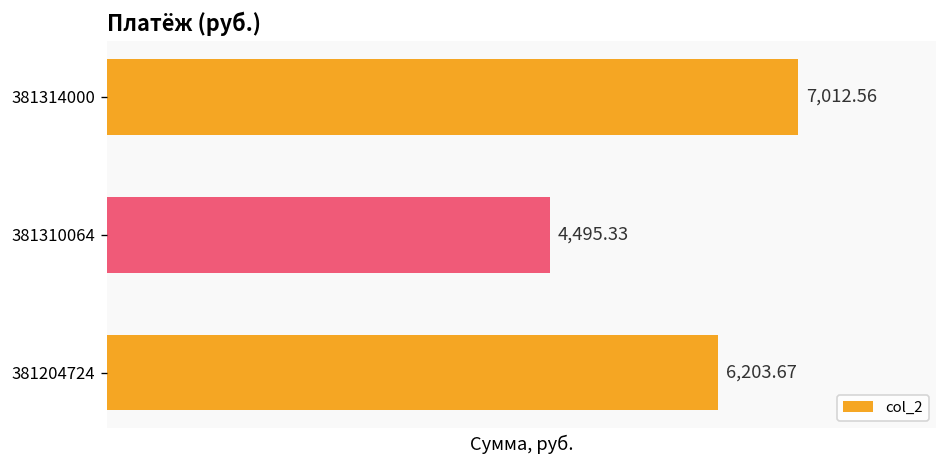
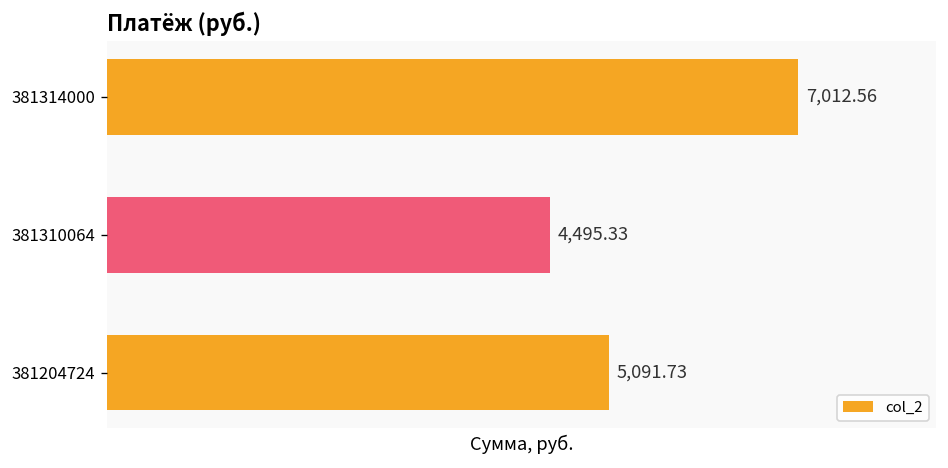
  {
    "381314000": "7,012.56",
    "381310064": "4,495.33",
-   "381204724": "6,203.67"
+   "381204724": "5,091.73"
  }
